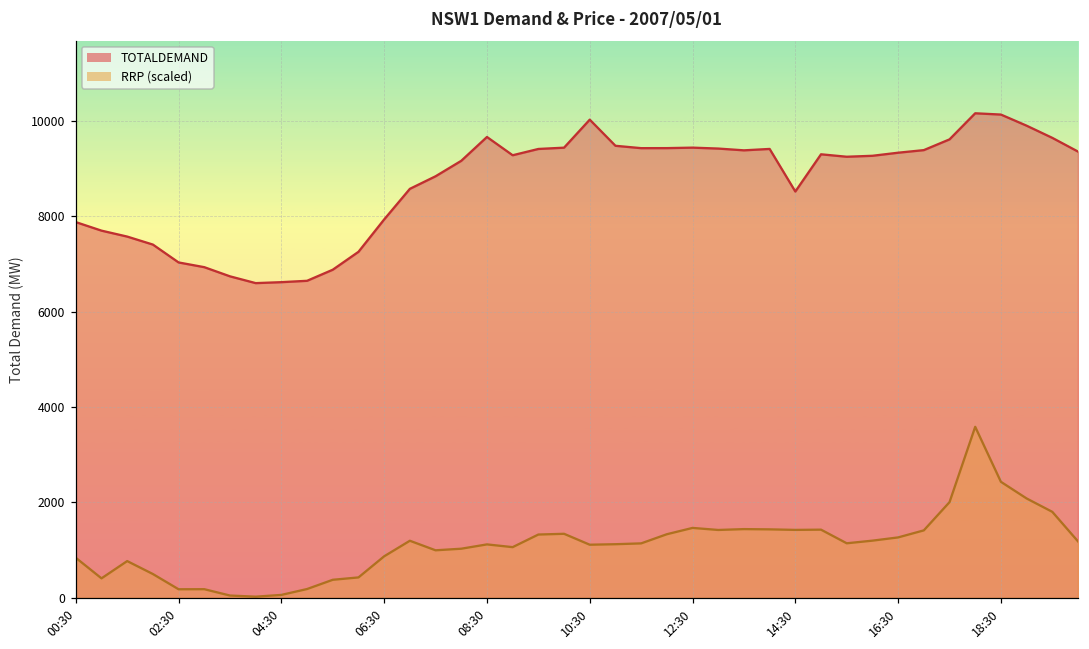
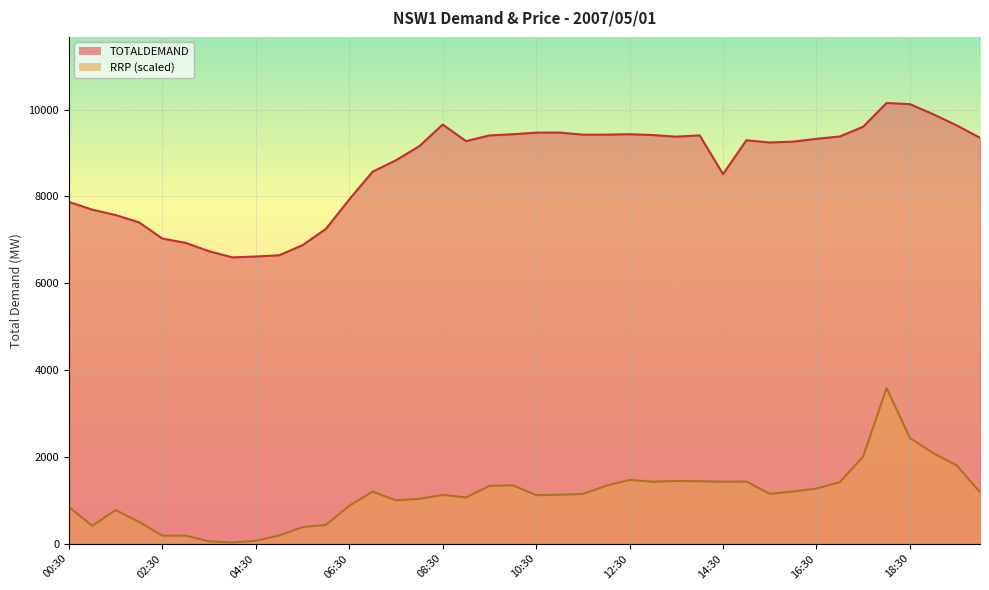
  {
    "TOTALDEMAND": {
      "00:30": 7900,
      "02:30": 7000,
      "04:30": 6600,
      "06:30": 7900,
      "08:30": 9700,
-     "10:30": 10000,
+     "10:30": 9500,
      "12:30": 9400,
      "14:30": 8500,
      "16:30": 9300,
      "18:30": 10100
    },
    "RRP (scaled)": {
      "00:30": 800,
      "02:30": 200,
      "04:30": 100,
      "06:30": 900,
      "08:30": 1100,
      "10:30": 1100,
      "12:30": 1500,
      "14:30": 1400,
      "16:30": 1300,
      "18:30": 2400
    }
  }
